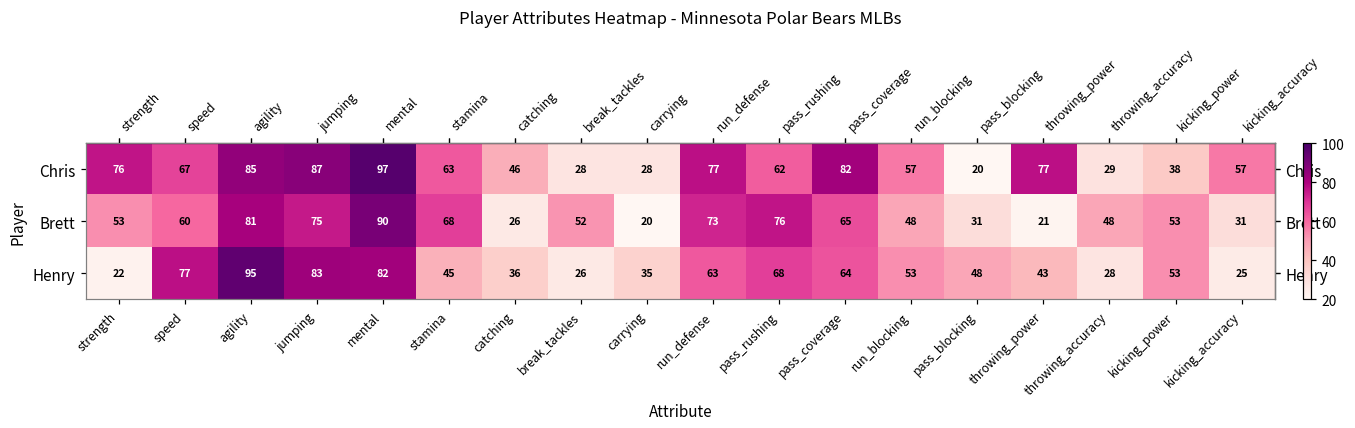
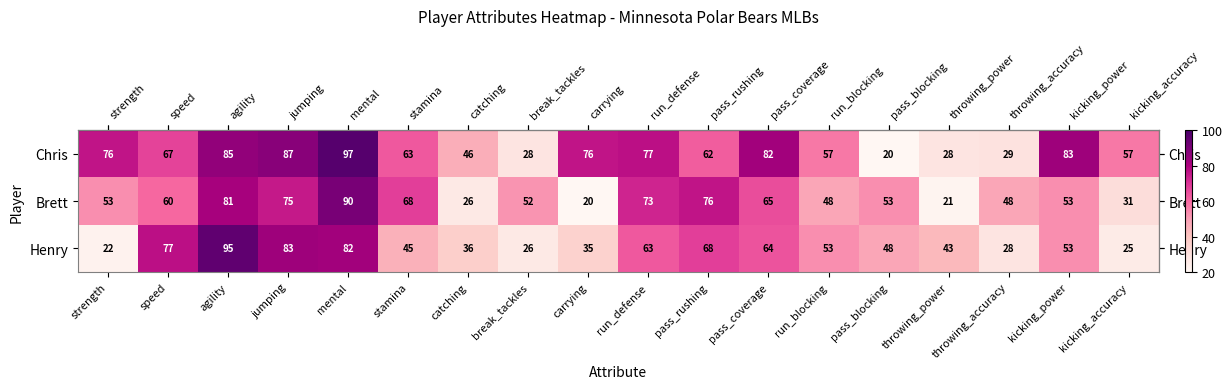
  {
    "Chris": {
      "strength": 76,
      "speed": 67,
      "agility": 85,
      "jumping": 87,
      "mental": 97,
      "stamina": 63,
      "catching": 46,
      "break_tackles": 28,
-     "carrying": 28,
+     "carrying": 76,
      "run_defense": 77,
      "pass_rushing": 62,
      "pass_coverage": 82,
      "run_blocking": 57,
      "pass_blocking": 20,
-     "throwing_power": 77,
+     "throwing_power": 28,
      "throwing_accuracy": 29,
-     "kicking_power": 38,
+     "kicking_power": 83,
      "kicking_accuracy": 57
    },
    "Brett": {
      "strength": 53,
      "speed": 60,
      "agility": 81,
      "jumping": 75,
      "mental": 90,
      "stamina": 68,
      "catching": 26,
      "break_tackles": 52,
      "carrying": 20,
      "run_defense": 73,
      "pass_rushing": 76,
      "pass_coverage": 65,
      "run_blocking": 48,
-     "pass_blocking": 31,
+     "pass_blocking": 53,
      "throwing_power": 21,
      "throwing_accuracy": 48,
      "kicking_power": 53,
      "kicking_accuracy": 31
    },
    "Henry": {
      "strength": 22,
      "speed": 77,
      "agility": 95,
      "jumping": 83,
      "mental": 82,
      "stamina": 45,
      "catching": 36,
      "break_tackles": 26,
      "carrying": 35,
      "run_defense": 63,
      "pass_rushing": 68,
      "pass_coverage": 64,
      "run_blocking": 53,
      "pass_blocking": 48,
      "throwing_power": 43,
      "throwing_accuracy": 28,
      "kicking_power": 53,
      "kicking_accuracy": 25
    }
  }
